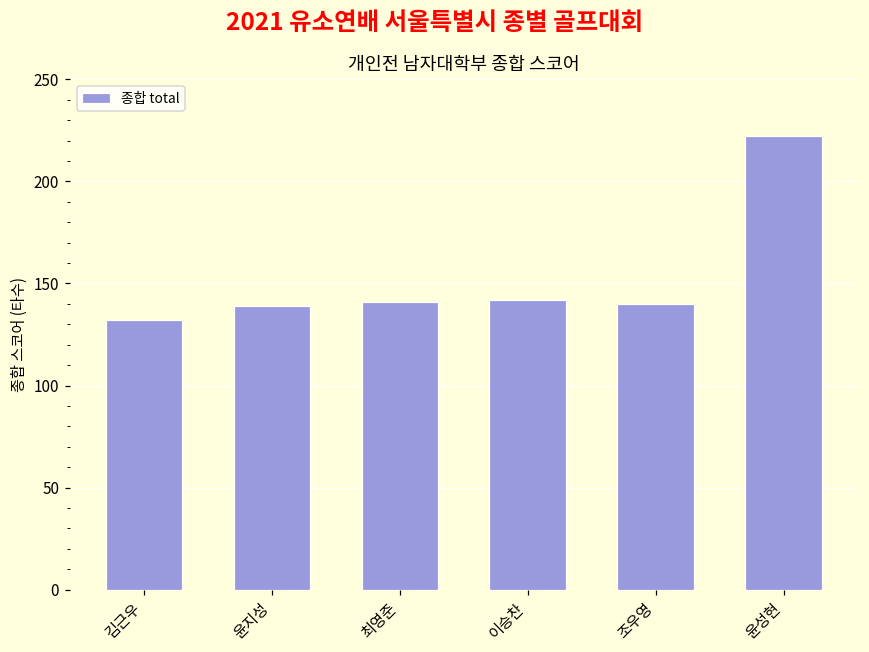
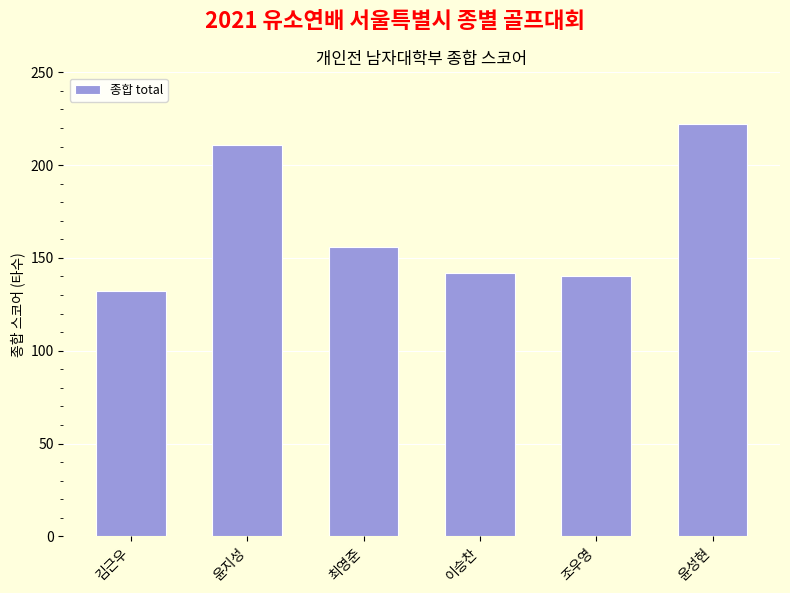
  {
    "김근우": 132,
-   "윤지성": 139,
-   "최영준": 141,
+   "윤지성": 211,
+   "최영준": 156,
    "이승찬": 142,
    "조우영": 140,
    "윤성현": 222
  }
